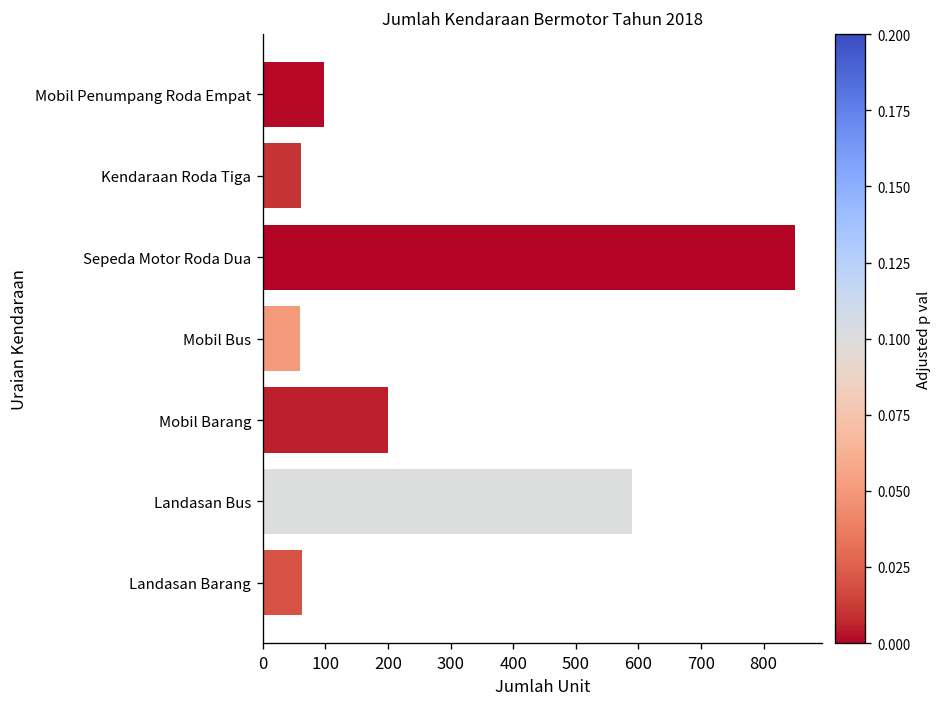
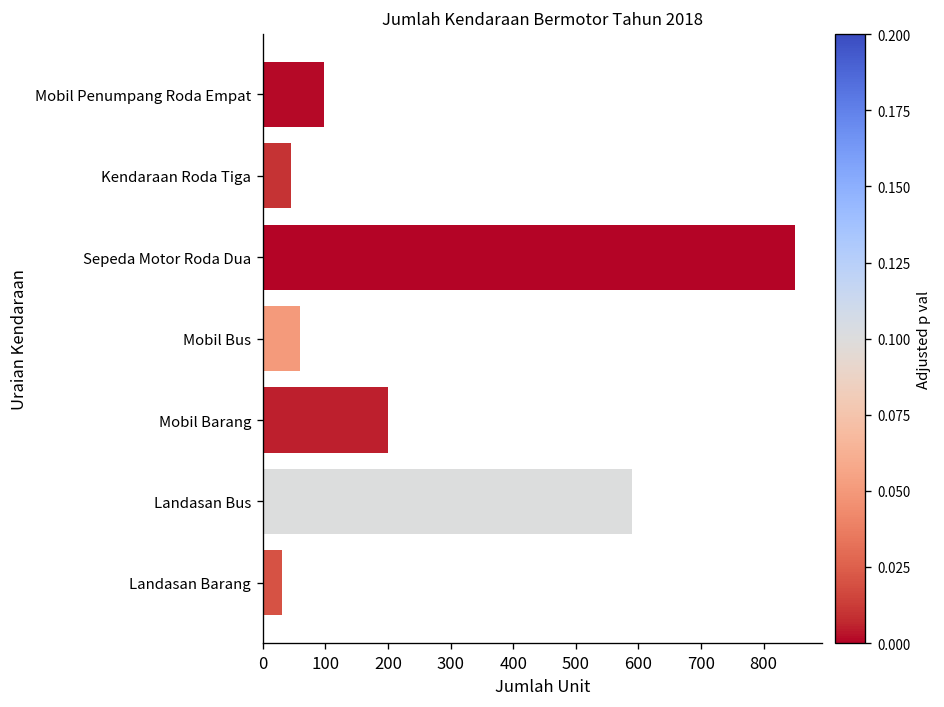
  {
    "Mobil Penumpang Roda Empat": 100,
-   "Kendaraan Roda Tiga": 60,
+   "Kendaraan Roda Tiga": 50,
    "Sepeda Motor Roda Dua": 850,
    "Mobil Bus": 60,
    "Mobil Barang": 200,
    "Landasan Bus": 590,
-   "Landasan Barang": 60
+   "Landasan Barang": 30
  }
